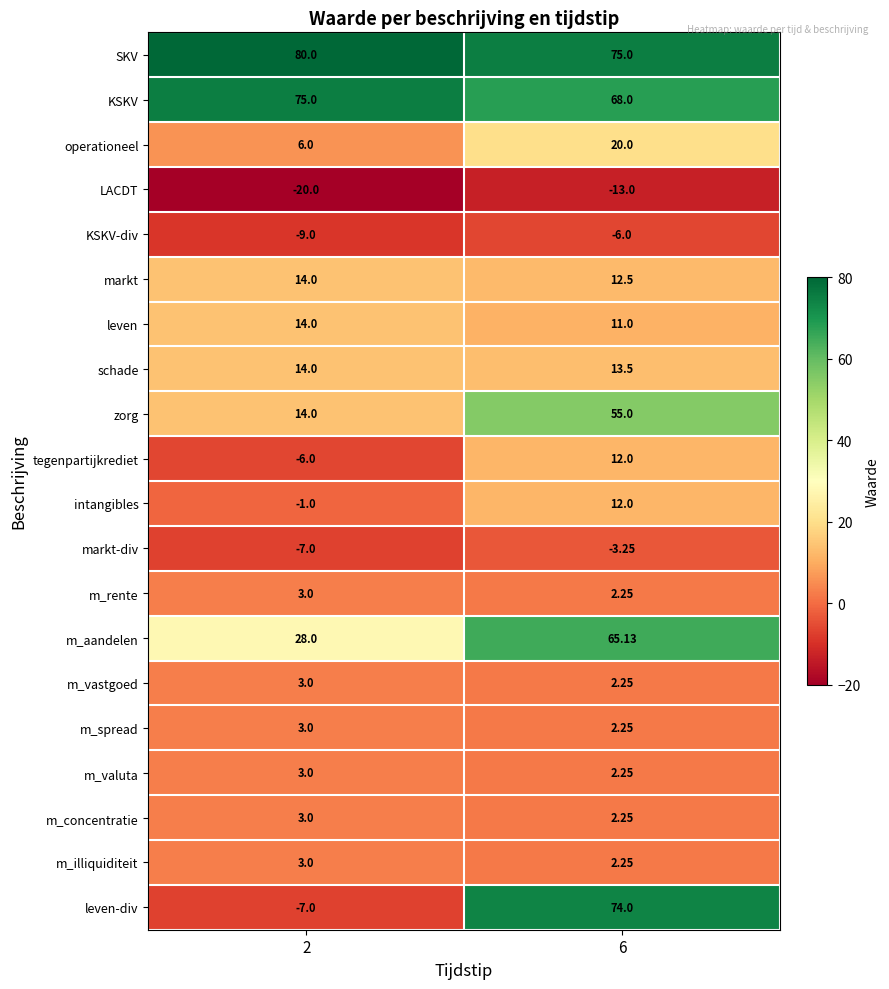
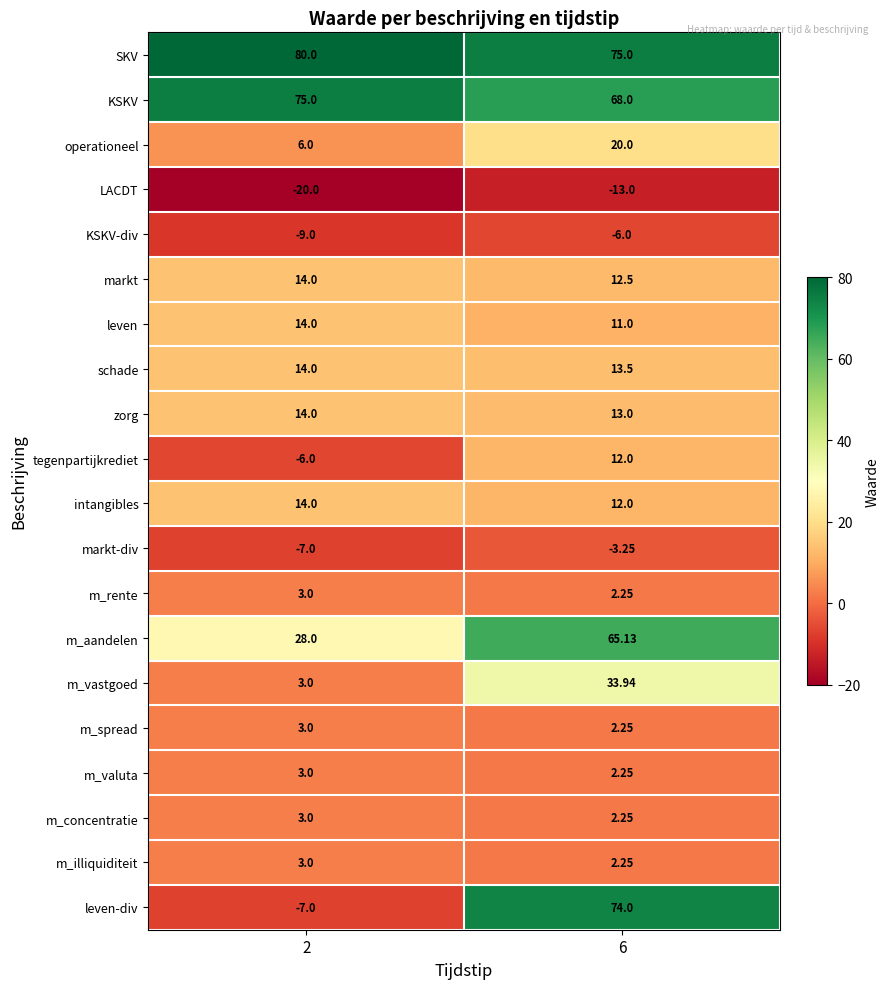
  {
    "SKV": {
      "2": 80.0,
      "6": 75.0
    },
    "KSKV": {
      "2": 75.0,
      "6": 68.0
    },
    "operationeel": {
      "2": 6.0,
      "6": 20.0
    },
    "LACDT": {
      "2": -20.0,
      "6": -13.0
    },
    "KSKV-div": {
      "2": -9.0,
      "6": -6.0
    },
    "markt": {
      "2": 14.0,
      "6": 12.5
    },
    "leven": {
      "2": 14.0,
      "6": 11.0
    },
    "schade": {
      "2": 14.0,
      "6": 13.5
    },
    "zorg": {
      "2": 14.0,
-     "6": 55.0
+     "6": 13.0
    },
    "tegenpartijkrediet": {
      "2": -6.0,
      "6": 12.0
    },
    "intangibles": {
-     "2": -1.0,
+     "2": 14.0,
      "6": 12.0
    },
    "markt-div": {
      "2": -7.0,
      "6": -3.25
    },
    "m_rente": {
      "2": 3.0,
      "6": 2.25
    },
    "m_aandelen": {
      "2": 28.0,
      "6": 65.13
    },
    "m_vastgoed": {
      "2": 3.0,
-     "6": 2.25
+     "6": 33.94
    },
    "m_spread": {
      "2": 3.0,
      "6": 2.25
    },
    "m_valuta": {
      "2": 3.0,
      "6": 2.25
    },
    "m_concentratie": {
      "2": 3.0,
      "6": 2.25
    },
    "m_illiquiditeit": {
      "2": 3.0,
      "6": 2.25
    },
    "leven-div": {
      "2": -7.0,
      "6": 74.0
    }
  }
